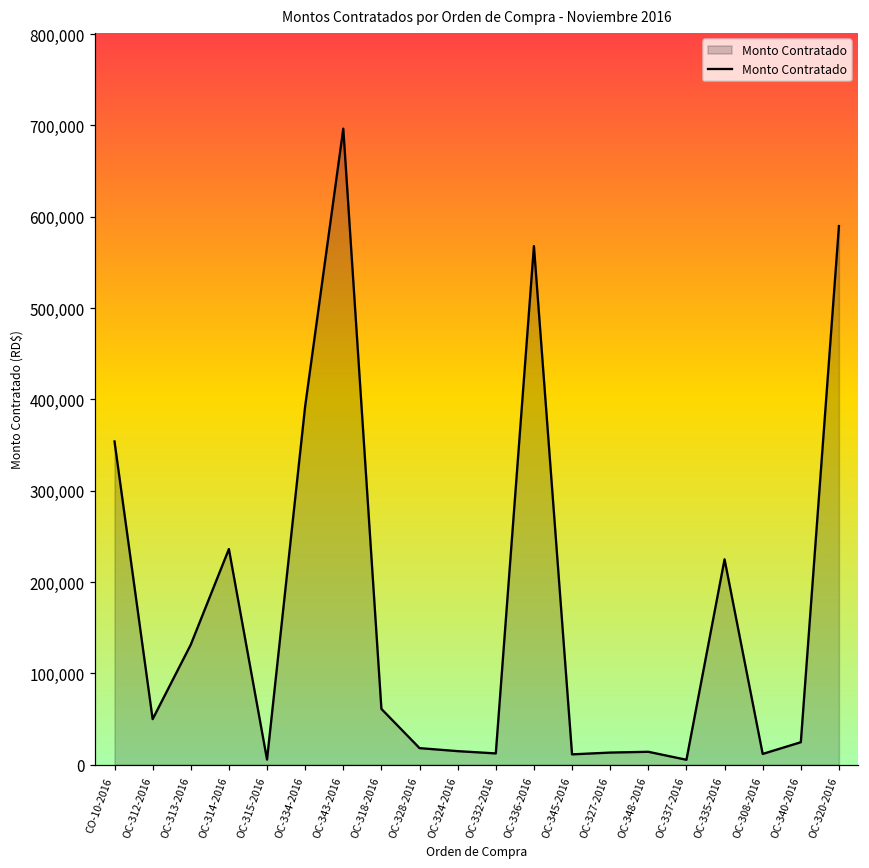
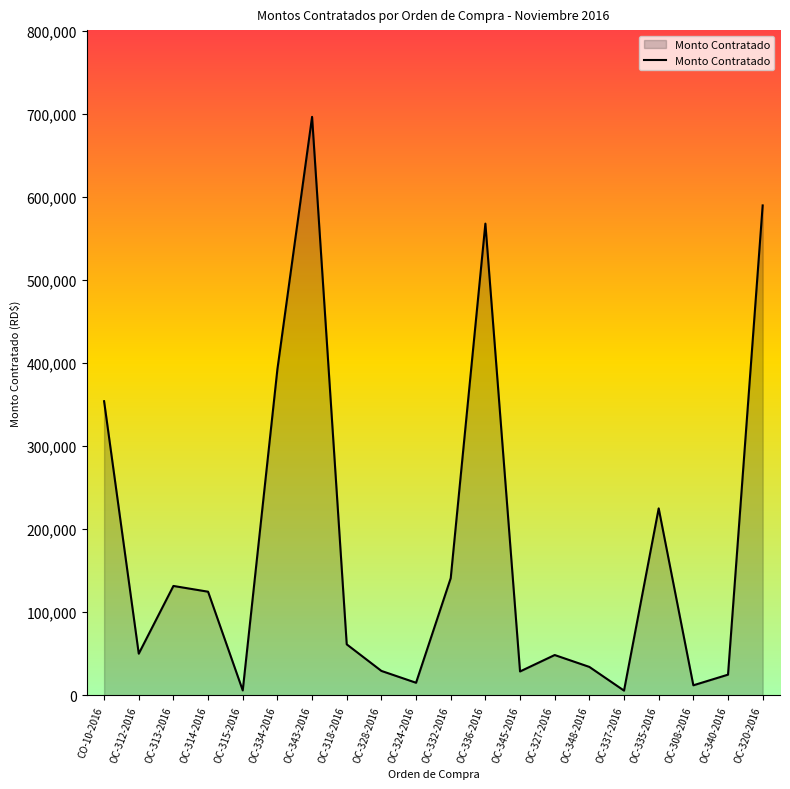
  {
    "CO-10-2016": "350,000",
    "OC-312-2016": "50,000",
    "OC-313-2016": "130,000",
-   "OC-314-2016": "240,000",
+   "OC-314-2016": "120,000",
    "OC-315-2016": "10,000",
    "OC-334-2016": "390,000",
    "OC-343-2016": "700,000",
    "OC-318-2016": "60,000",
-   "OC-328-2016": "20,000",
+   "OC-328-2016": "30,000",
    "OC-324-2016": "20,000",
-   "OC-332-2016": "10,000",
+   "OC-332-2016": "140,000",
    "OC-336-2016": "570,000",
-   "OC-345-2016": "10,000",
-   "OC-327-2016": "10,000",
-   "OC-348-2016": "10,000",
+   "OC-345-2016": "30,000",
+   "OC-327-2016": "50,000",
+   "OC-348-2016": "30,000",
    "OC-337-2016": "10,000",
    "OC-335-2016": "230,000",
    "OC-308-2016": "10,000",
    "OC-340-2016": "20,000",
    "OC-320-2016": "590,000"
  }
